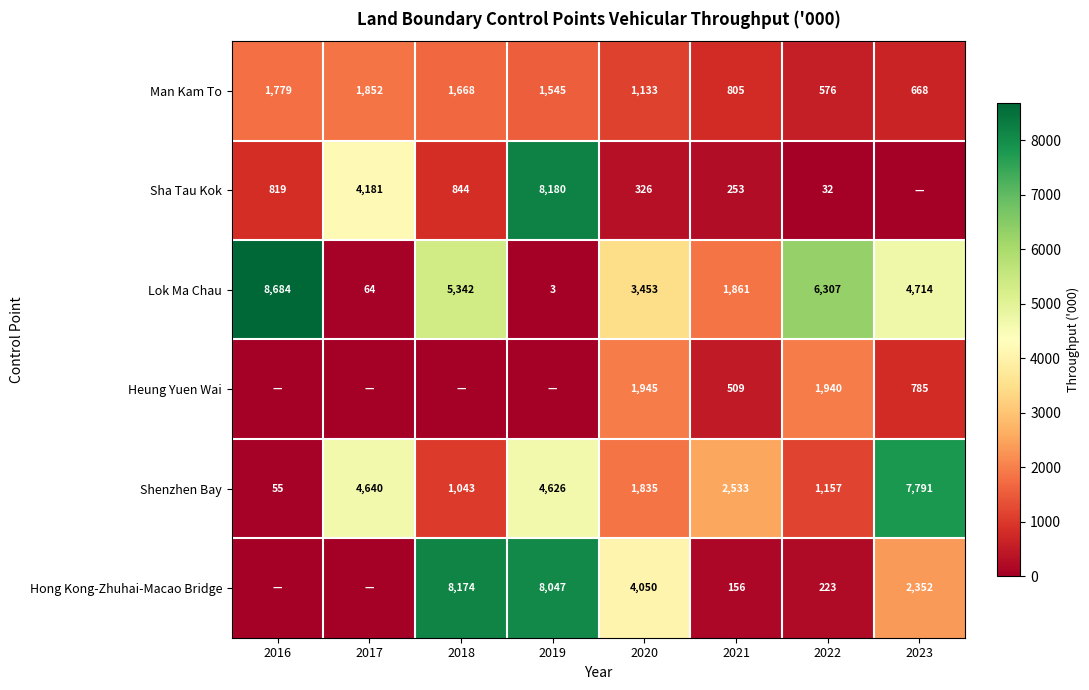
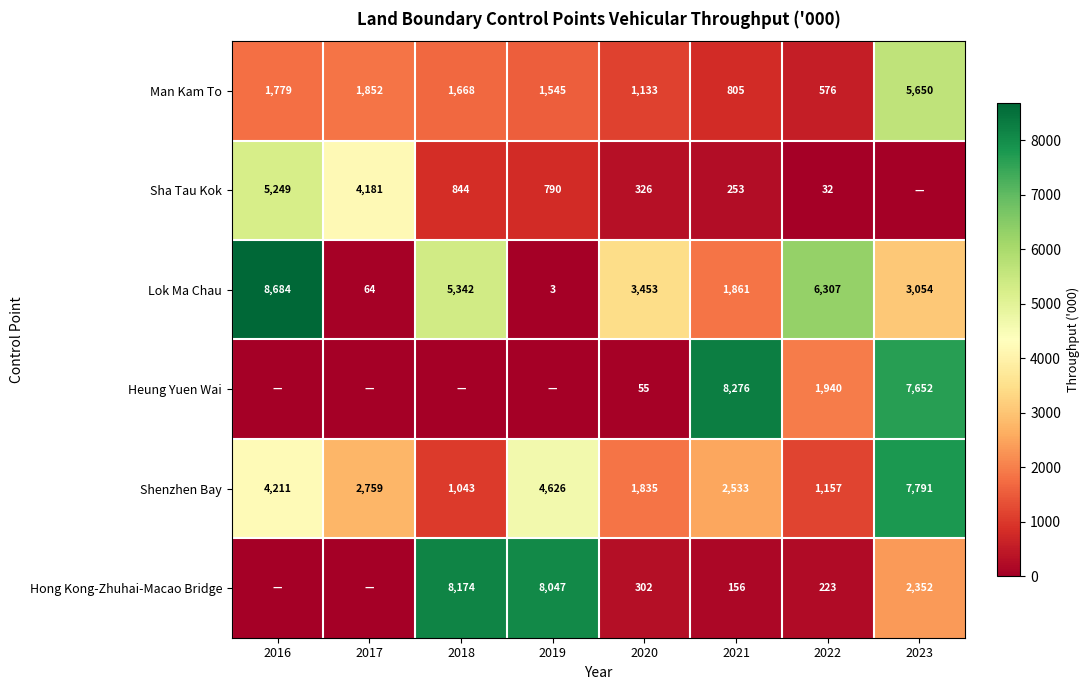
  {
    "Man Kam To": {
      "2016": "1,779",
      "2017": "1,852",
      "2018": "1,668",
      "2019": "1,545",
      "2020": "1,133",
      "2021": "805",
      "2022": "576",
-     "2023": "668"
+     "2023": "5,650"
    },
    "Sha Tau Kok": {
-     "2016": "819",
+     "2016": "5,249",
      "2017": "4,181",
      "2018": "844",
-     "2019": "8,180",
+     "2019": "790",
      "2020": "326",
      "2021": "253",
      "2022": "32"
    },
    "Lok Ma Chau": {
      "2016": "8,684",
      "2017": "64",
      "2018": "5,342",
      "2019": "3",
      "2020": "3,453",
      "2021": "1,861",
      "2022": "6,307",
-     "2023": "4,714"
+     "2023": "3,054"
    },
    "Heung Yuen Wai": {
-     "2020": "1,945",
-     "2021": "509",
+     "2020": "55",
+     "2021": "8,276",
      "2022": "1,940",
-     "2023": "785"
+     "2023": "7,652"
    },
    "Shenzhen Bay": {
-     "2016": "55",
-     "2017": "4,640",
+     "2016": "4,211",
+     "2017": "2,759",
      "2018": "1,043",
      "2019": "4,626",
      "2020": "1,835",
      "2021": "2,533",
      "2022": "1,157",
      "2023": "7,791"
    },
    "Hong Kong-Zhuhai-Macao Bridge": {
      "2018": "8,174",
      "2019": "8,047",
-     "2020": "4,050",
+     "2020": "302",
      "2021": "156",
      "2022": "223",
      "2023": "2,352"
    }
  }
